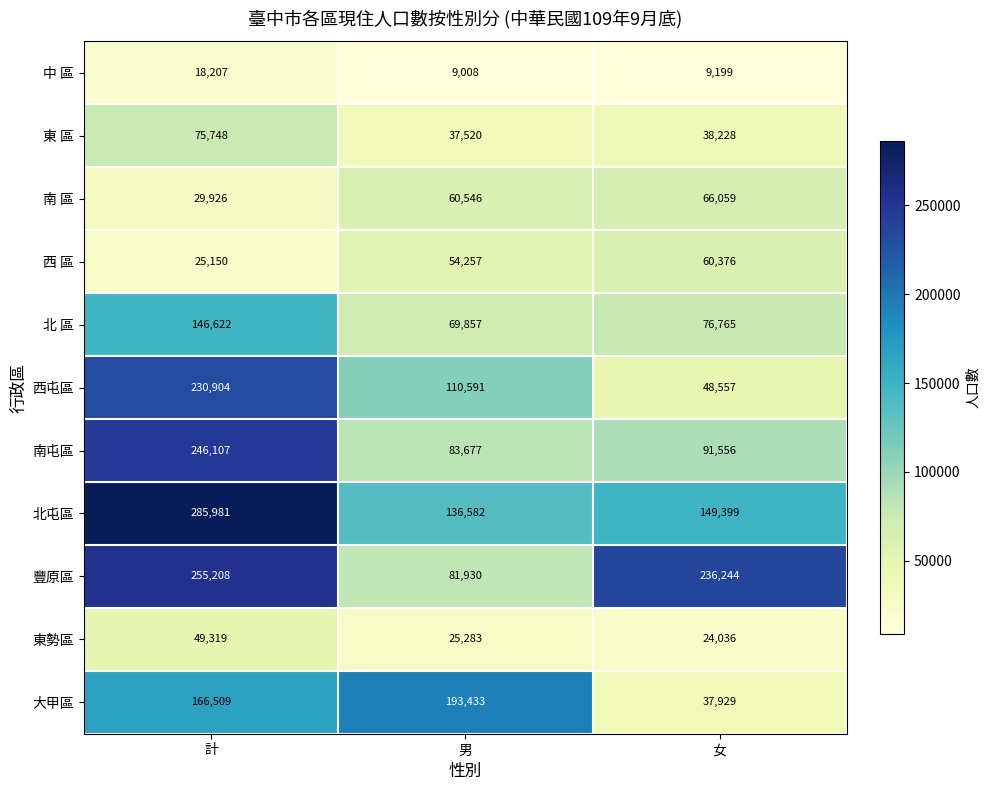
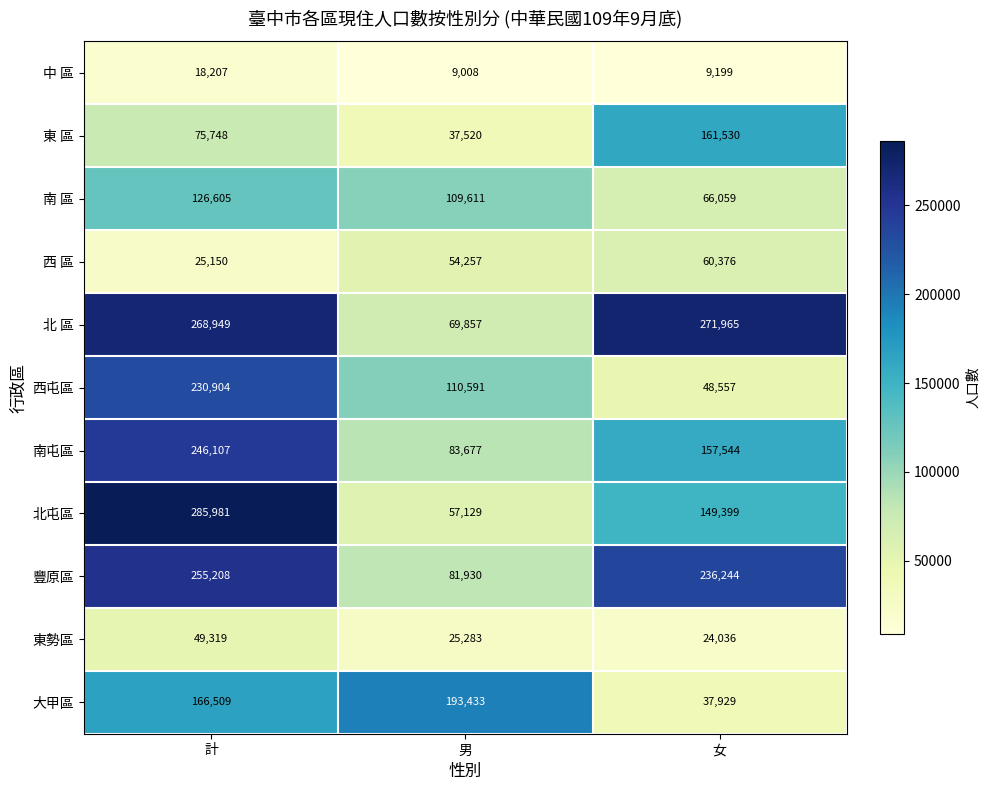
  {
    "中 區": {
      "計": "18,207",
      "男": "9,008",
      "女": "9,199"
    },
    "東 區": {
      "計": "75,748",
      "男": "37,520",
-     "女": "38,228"
+     "女": "161,530"
    },
    "南 區": {
-     "計": "29,926",
-     "男": "60,546",
+     "計": "126,605",
+     "男": "109,611",
      "女": "66,059"
    },
    "西 區": {
      "計": "25,150",
      "男": "54,257",
      "女": "60,376"
    },
    "北 區": {
-     "計": "146,622",
+     "計": "268,949",
      "男": "69,857",
-     "女": "76,765"
+     "女": "271,965"
    },
    "西屯區": {
      "計": "230,904",
      "男": "110,591",
      "女": "48,557"
    },
    "南屯區": {
      "計": "246,107",
      "男": "83,677",
-     "女": "91,556"
+     "女": "157,544"
    },
    "北屯區": {
      "計": "285,981",
-     "男": "136,582",
+     "男": "57,129",
      "女": "149,399"
    },
    "豐原區": {
      "計": "255,208",
      "男": "81,930",
      "女": "236,244"
    },
    "東勢區": {
      "計": "49,319",
      "男": "25,283",
      "女": "24,036"
    },
    "大甲區": {
      "計": "166,509",
      "男": "193,433",
      "女": "37,929"
    }
  }
